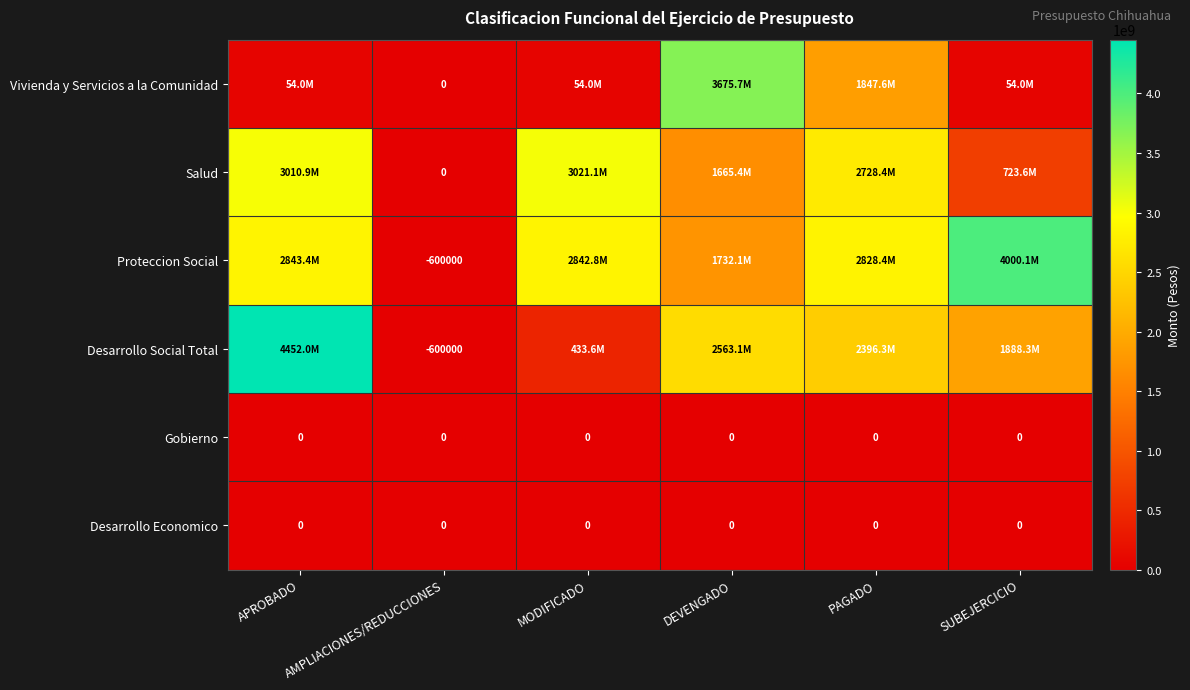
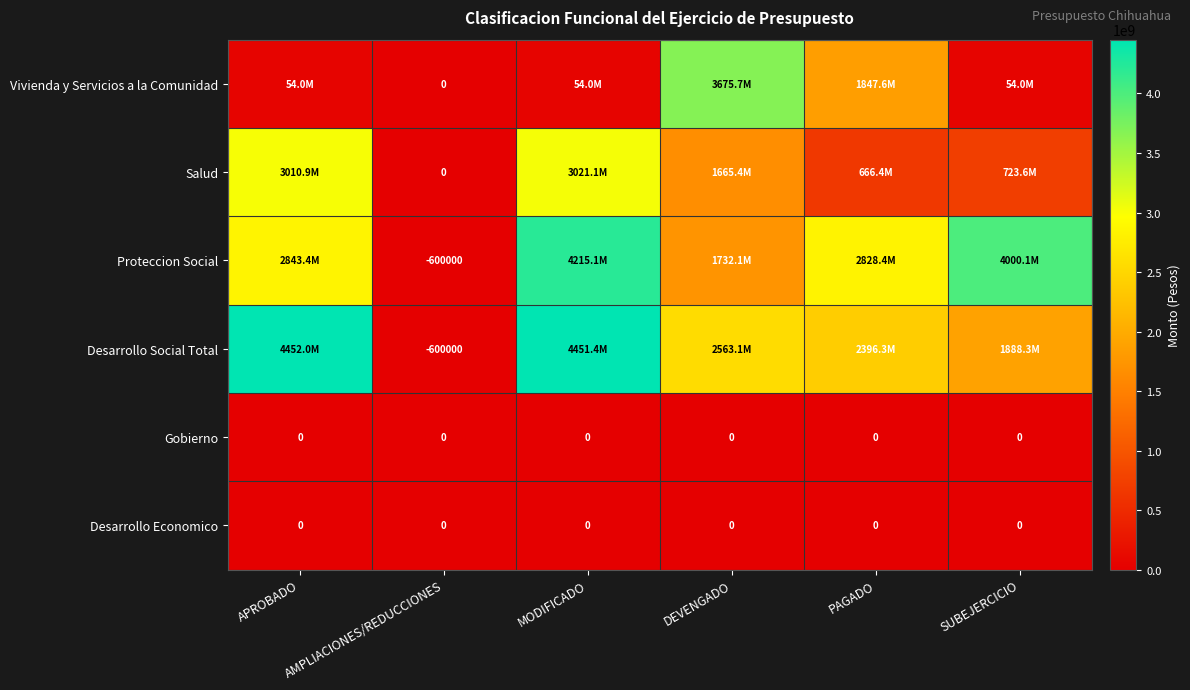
  {
    "Vivienda y Servicios a la Comunidad": {
      "APROBADO": "54.0M",
      "AMPLIACIONES/REDUCCIONES": "0",
      "MODIFICADO": "54.0M",
      "DEVENGADO": "3675.7M",
      "PAGADO": "1847.6M",
      "SUBEJERCICIO": "54.0M"
    },
    "Salud": {
      "APROBADO": "3010.9M",
      "AMPLIACIONES/REDUCCIONES": "0",
      "MODIFICADO": "3021.1M",
      "DEVENGADO": "1665.4M",
-     "PAGADO": "2728.4M",
+     "PAGADO": "666.4M",
      "SUBEJERCICIO": "723.6M"
    },
    "Proteccion Social": {
      "APROBADO": "2843.4M",
      "AMPLIACIONES/REDUCCIONES": "-600000",
-     "MODIFICADO": "2842.8M",
+     "MODIFICADO": "4215.1M",
      "DEVENGADO": "1732.1M",
      "PAGADO": "2828.4M",
      "SUBEJERCICIO": "4000.1M"
    },
    "Desarrollo Social Total": {
      "APROBADO": "4452.0M",
      "AMPLIACIONES/REDUCCIONES": "-600000",
-     "MODIFICADO": "433.6M",
+     "MODIFICADO": "4451.4M",
      "DEVENGADO": "2563.1M",
      "PAGADO": "2396.3M",
      "SUBEJERCICIO": "1888.3M"
    },
    "Gobierno": {
      "APROBADO": "0",
      "AMPLIACIONES/REDUCCIONES": "0",
      "MODIFICADO": "0",
      "DEVENGADO": "0",
      "PAGADO": "0",
      "SUBEJERCICIO": "0"
    },
    "Desarrollo Economico": {
      "APROBADO": "0",
      "AMPLIACIONES/REDUCCIONES": "0",
      "MODIFICADO": "0",
      "DEVENGADO": "0",
      "PAGADO": "0",
      "SUBEJERCICIO": "0"
    }
  }
